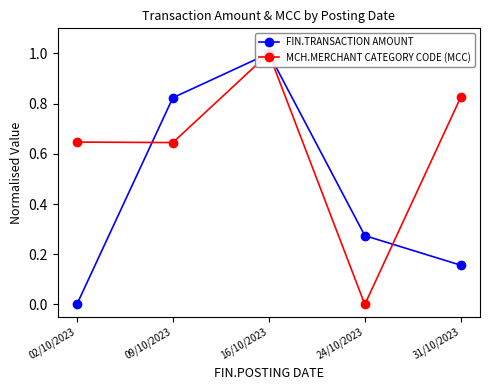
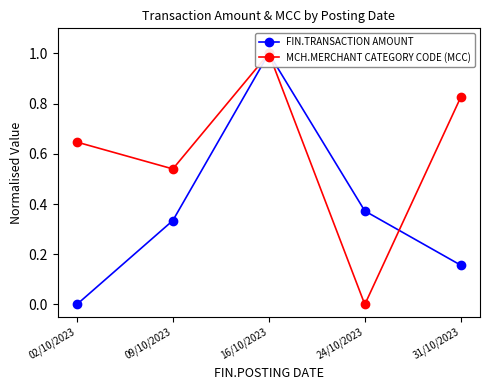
  {
    "FIN.TRANSACTION AMOUNT": {
      "02/10/2023": 0.00,
-     "09/10/2023": 0.82,
-     "24/10/2023": 0.27,
+     "09/10/2023": 0.33,
+     "24/10/2023": 0.37,
      "31/10/2023": 0.16
    },
    "MCH.MERCHANT CATEGORY CODE (MCC)": {
      "02/10/2023": 0.65,
-     "09/10/2023": 0.64,
+     "09/10/2023": 0.54,
      "24/10/2023": 0.00,
      "31/10/2023": 0.83
    }
  }
